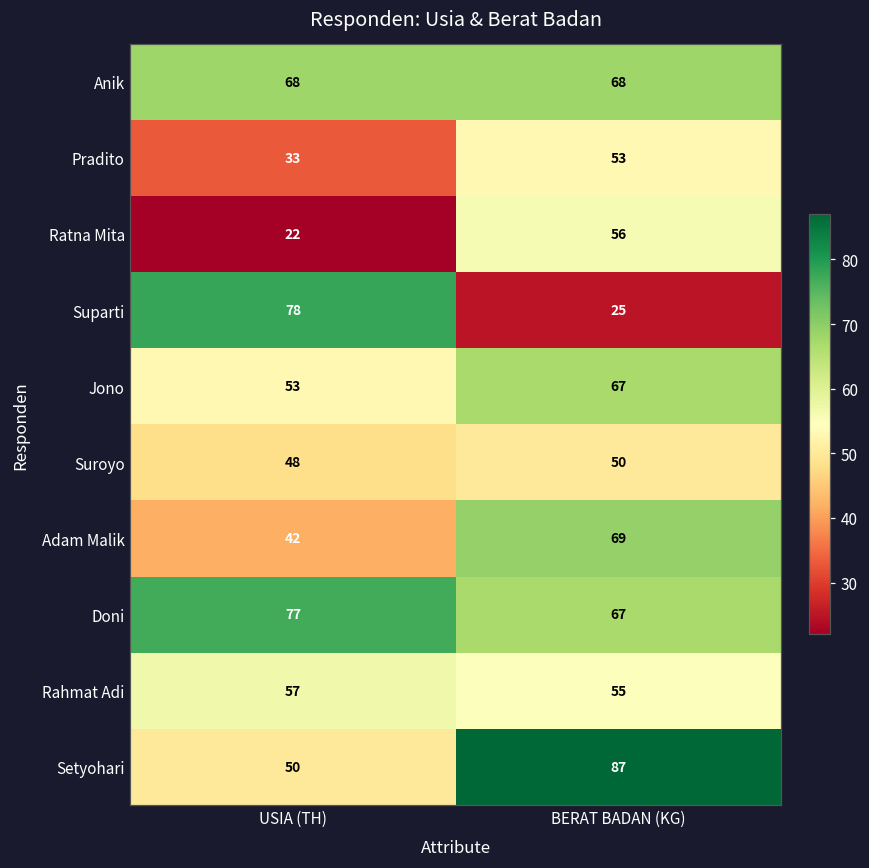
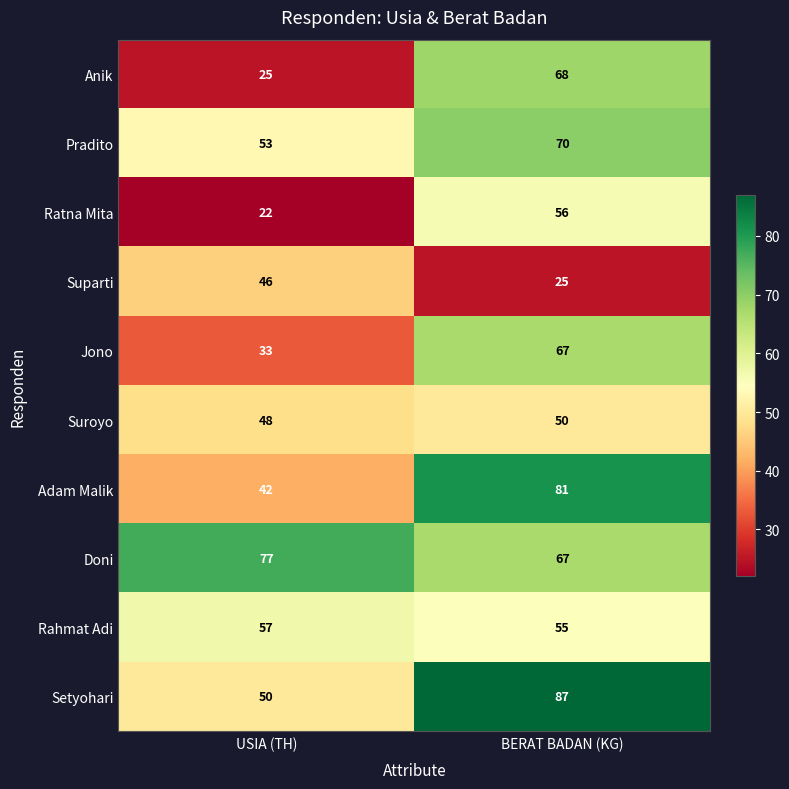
  {
    "Anik": {
-     "USIA (TH)": 68,
+     "USIA (TH)": 25,
      "BERAT BADAN (KG)": 68
    },
    "Pradito": {
-     "USIA (TH)": 33,
-     "BERAT BADAN (KG)": 53
+     "USIA (TH)": 53,
+     "BERAT BADAN (KG)": 70
    },
    "Ratna Mita": {
      "USIA (TH)": 22,
      "BERAT BADAN (KG)": 56
    },
    "Suparti": {
-     "USIA (TH)": 78,
+     "USIA (TH)": 46,
      "BERAT BADAN (KG)": 25
    },
    "Jono": {
-     "USIA (TH)": 53,
+     "USIA (TH)": 33,
      "BERAT BADAN (KG)": 67
    },
    "Suroyo": {
      "USIA (TH)": 48,
      "BERAT BADAN (KG)": 50
    },
    "Adam Malik": {
      "USIA (TH)": 42,
-     "BERAT BADAN (KG)": 69
+     "BERAT BADAN (KG)": 81
    },
    "Doni": {
      "USIA (TH)": 77,
      "BERAT BADAN (KG)": 67
    },
    "Rahmat Adi": {
      "USIA (TH)": 57,
      "BERAT BADAN (KG)": 55
    },
    "Setyohari": {
      "USIA (TH)": 50,
      "BERAT BADAN (KG)": 87
    }
  }
